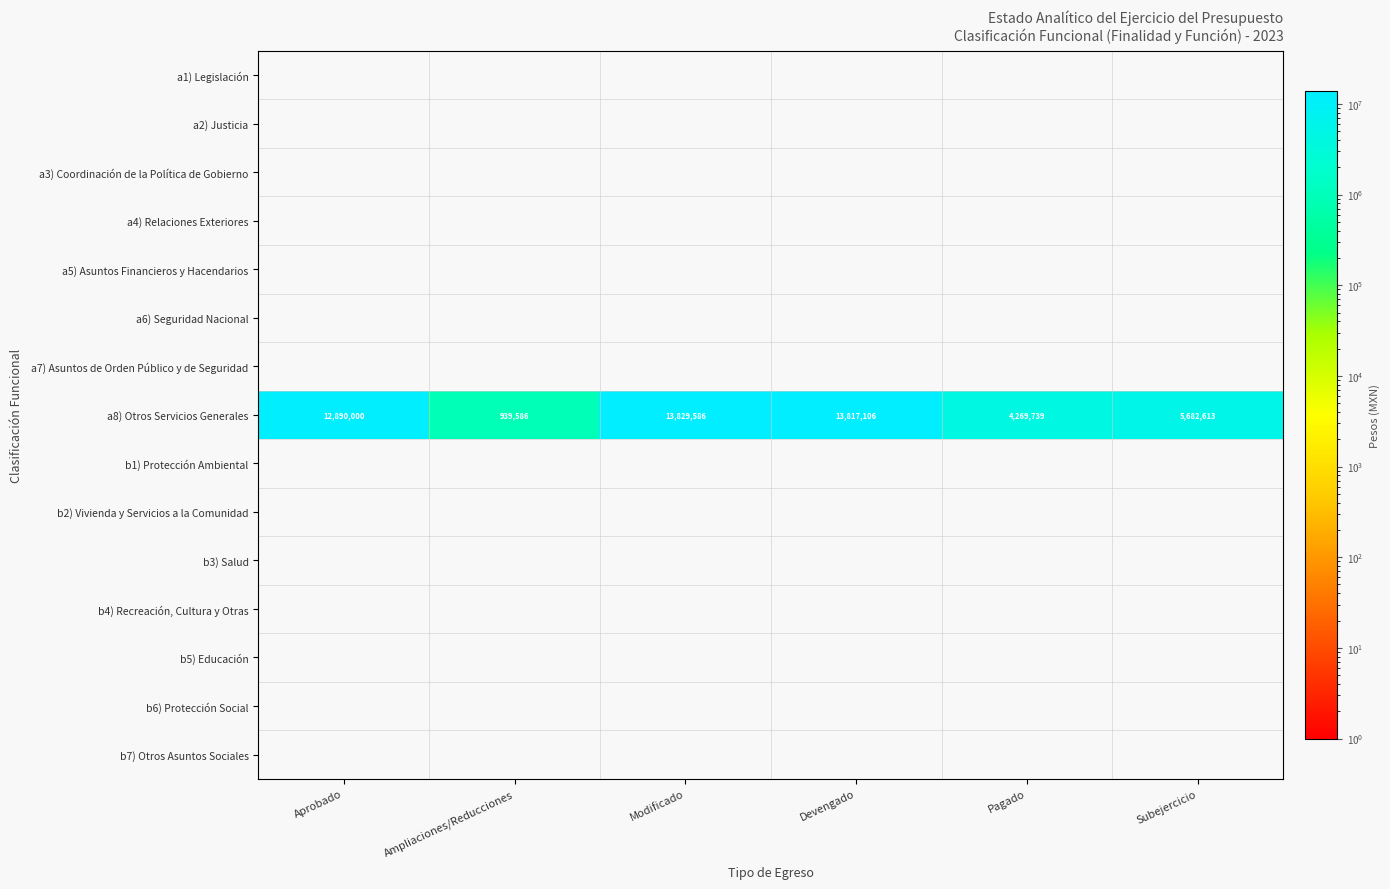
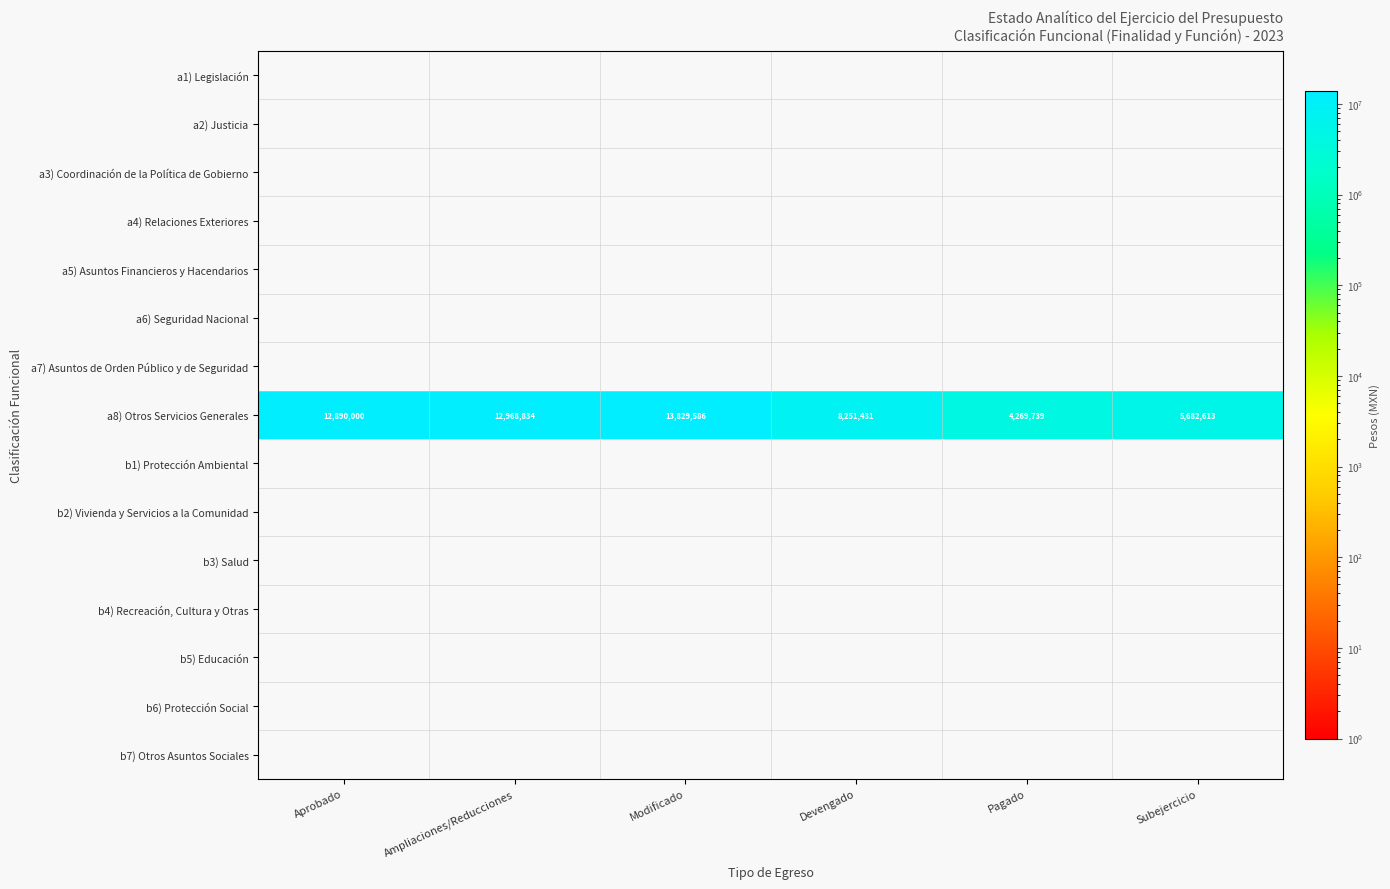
  {
    "a8) Otros Servicios Generales": {
      "Aprobado": "12,890,000",
-     "Ampliaciones/Reducciones": "939,586",
+     "Ampliaciones/Reducciones": "12,968,834",
      "Modificado": "13,829,586",
-     "Devengado": "13,817,106",
+     "Devengado": "8,251,431",
      "Pagado": "4,269,739",
      "Subejercicio": "5,682,613"
    }
  }
